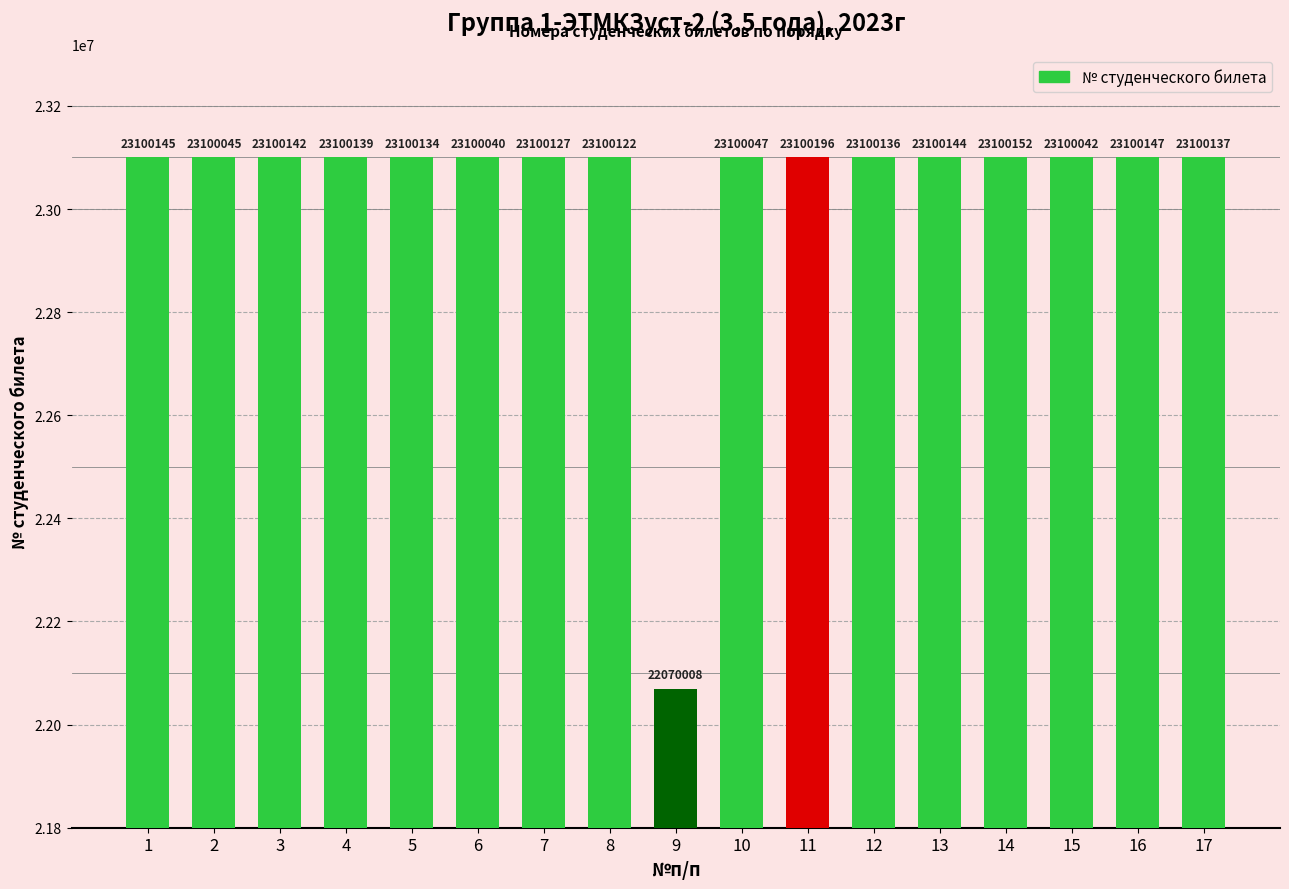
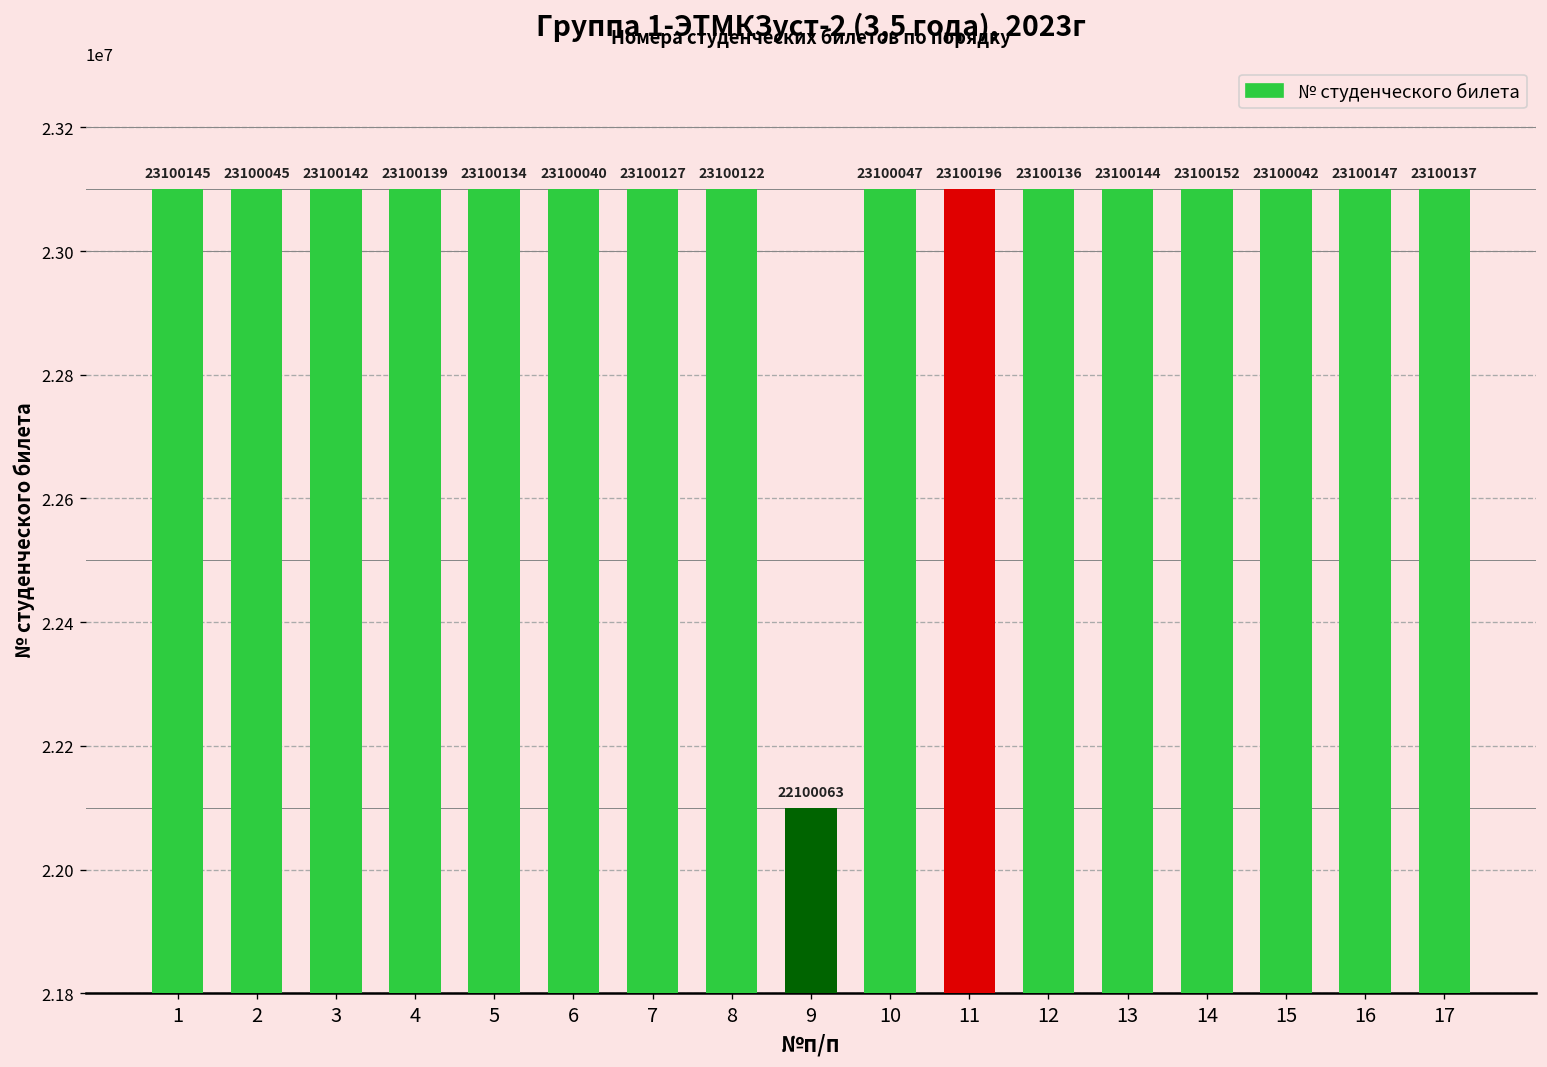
  {
    "1": 23100145,
    "2": 23100045,
    "3": 23100142,
    "4": 23100139,
    "5": 23100134,
    "6": 23100040,
    "7": 23100127,
    "8": 23100122,
-   "9": 22070008,
+   "9": 22100063,
    "10": 23100047,
    "11": 23100196,
    "12": 23100136,
    "13": 23100144,
    "14": 23100152,
    "15": 23100042,
    "16": 23100147,
    "17": 23100137
  }
